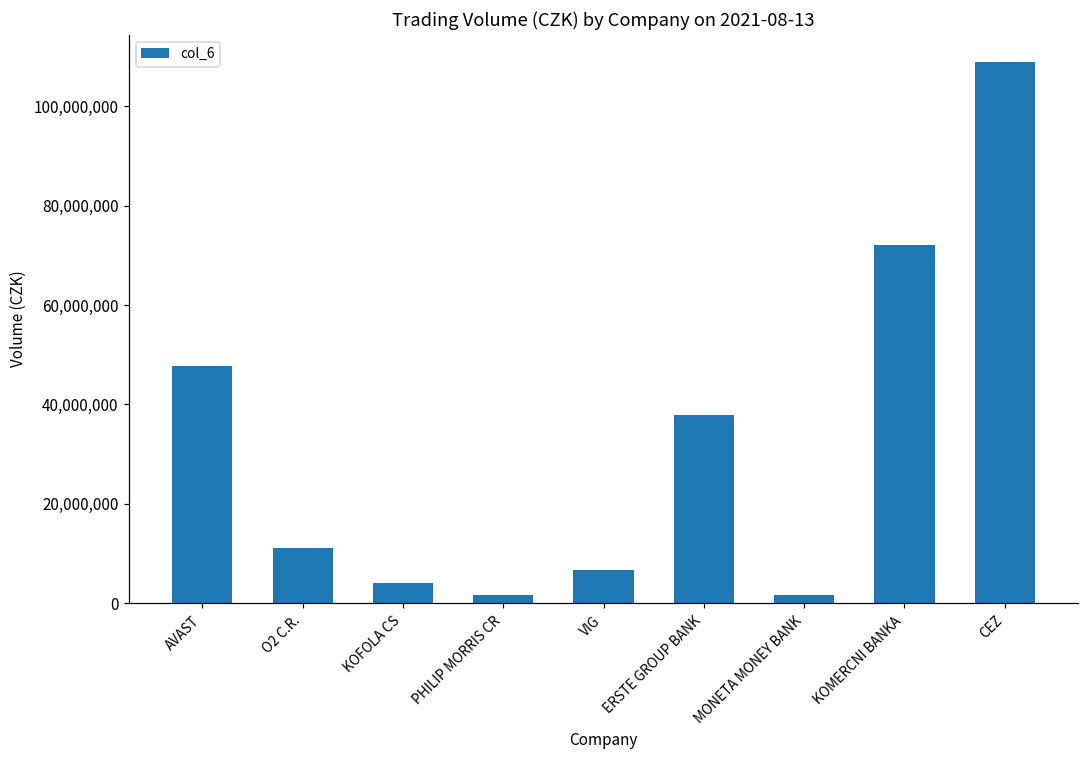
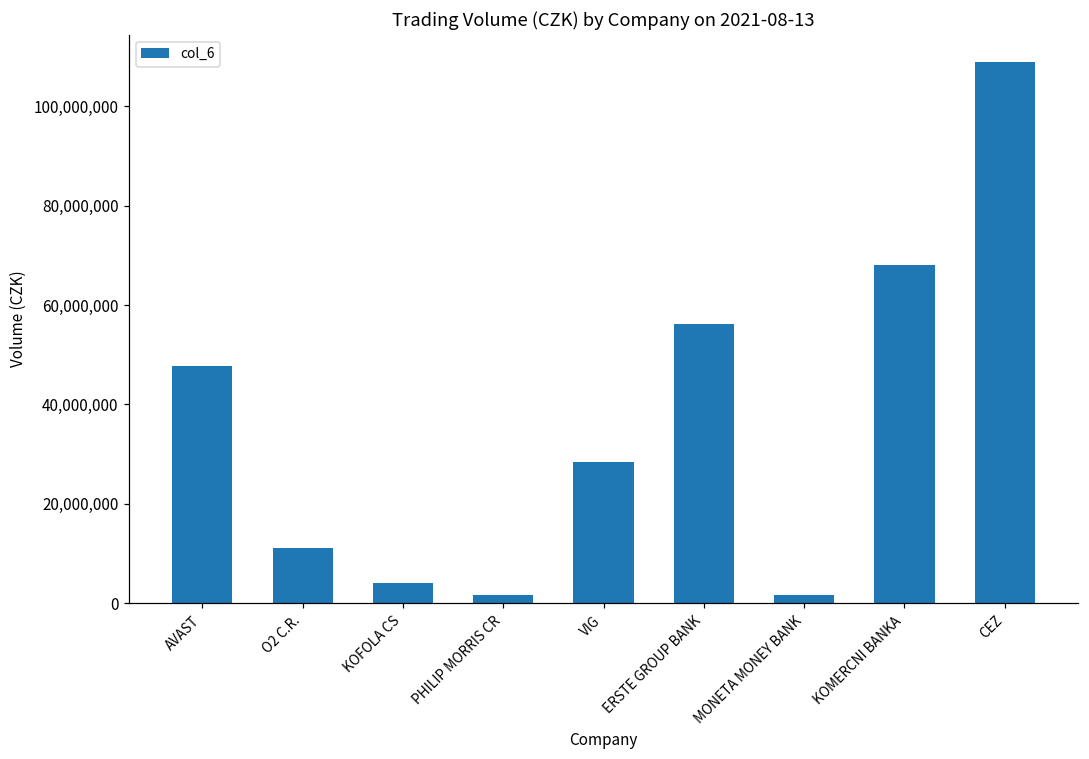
  {
    "AVAST": "48,000,000",
    "O2 C.R.": "11,000,000",
    "KOFOLA CS": "4,000,000",
    "PHILIP MORRIS CR": "2,000,000",
-   "VIG": "7,000,000",
-   "ERSTE GROUP BANK": "38,000,000",
+   "VIG": "28,000,000",
+   "ERSTE GROUP BANK": "56,000,000",
    "MONETA MONEY BANK": "2,000,000",
-   "KOMERCNI BANKA": "72,000,000",
+   "KOMERCNI BANKA": "68,000,000",
    "CEZ": "109,000,000"
  }
